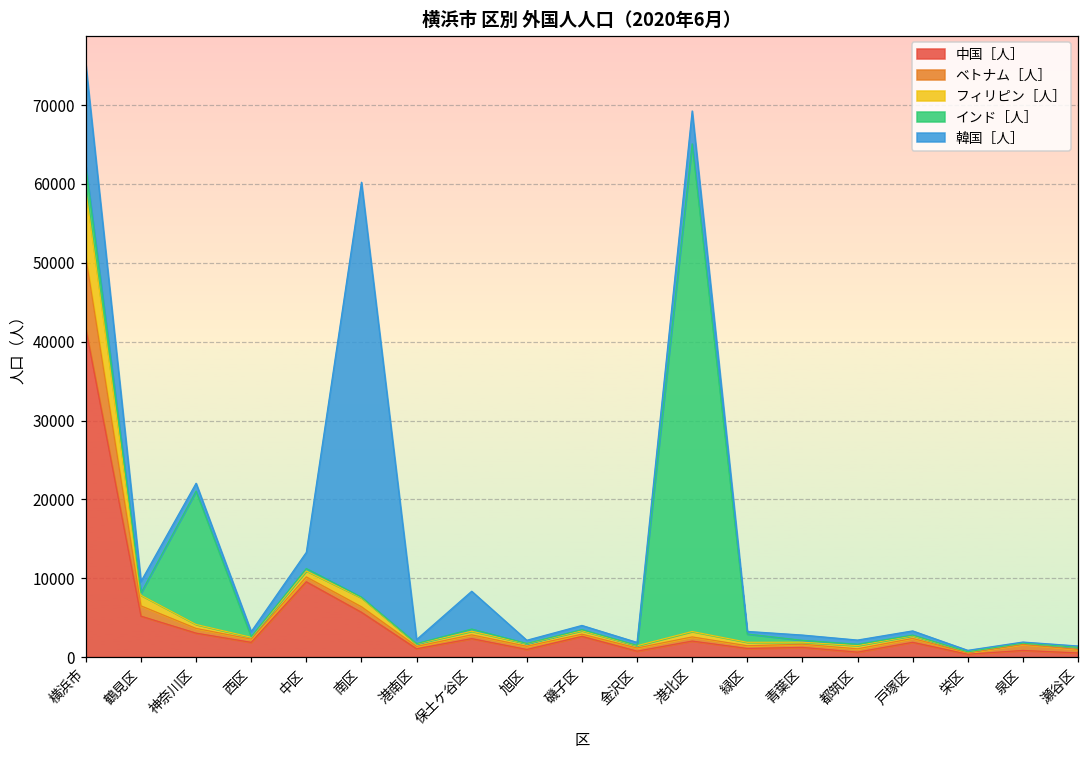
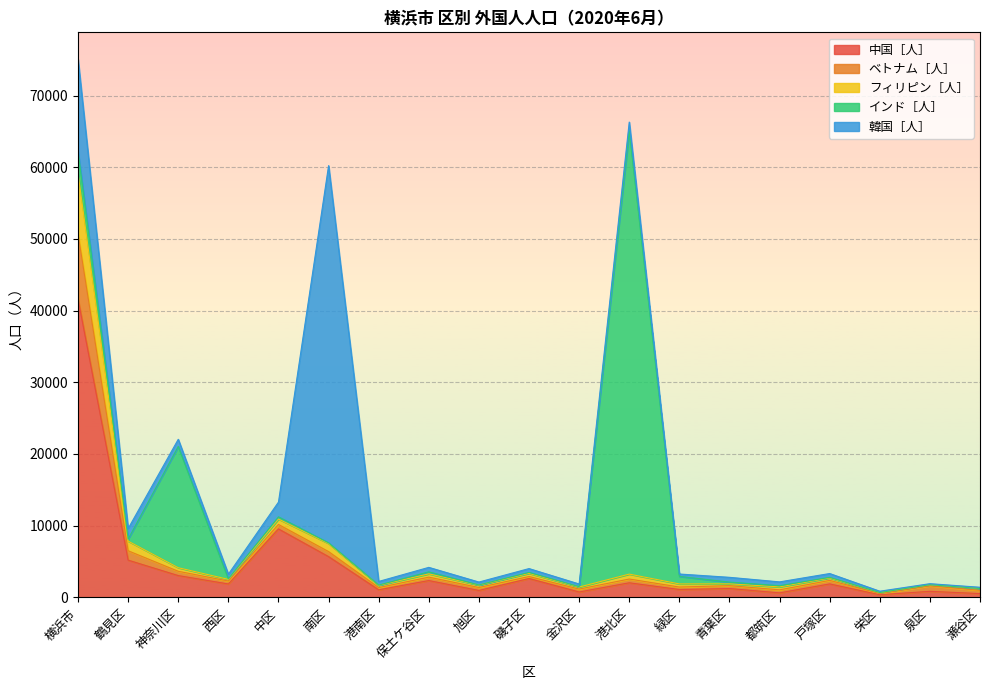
  {
    "フィリピン［人］": {
      "横浜市": 8000,
      "神奈川区": 1000,
      "港北区": 1000,
      "緑区": 0
    },
    "インド［人］": {
      "横浜市": 3000,
      "神奈川区": 17000,
      "港北区": 62000
    },
    "韓国［人］": {
      "横浜市": 13000,
      "鶴見区": 1000,
      "神奈川区": 1000,
      "西区": 1000,
      "中区": 2000,
      "南区": 53000,
      "港南区": 1000,
-     "保土ケ谷区": 5000,
+     "保土ケ谷区": 1000,
      "旭区": 0,
      "磯子区": 1000,
      "金沢区": 0,
-     "港北区": 4000,
+     "港北区": 1000,
      "青葉区": 1000,
      "都筑区": 1000,
      "戸塚区": 1000
    }
  }
